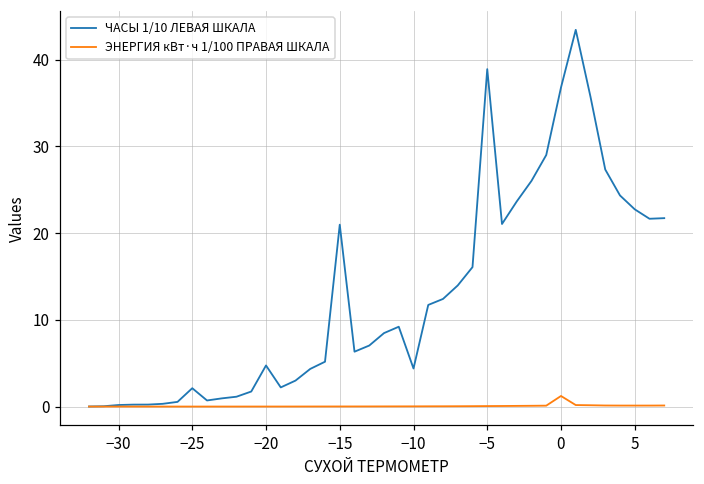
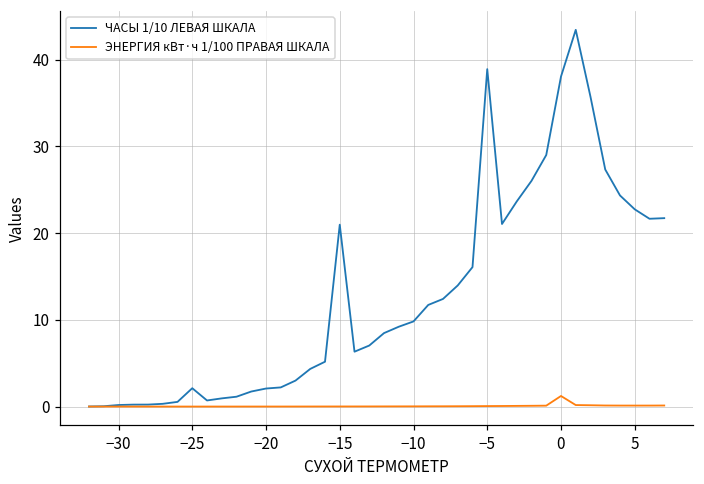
  {
    "ЧАСЫ 1/10 ЛЕВАЯ ШКАЛА": {
      "−25": 2,
-     "−20": 5,
+     "−20": 2,
      "−15": 21,
-     "−10": 4,
+     "−10": 10,
      "−5": 39,
-     "0": 37,
+     "0": 38,
      "5": 23
    },
    "ЭНЕРГИЯ кВт·ч 1/100 ПРАВАЯ ШКАЛА": {
      "−25": 0,
      "−20": 0,
      "−15": 0,
      "−10": 0,
      "−5": 0,
      "0": 1,
      "5": 0
    }
  }
